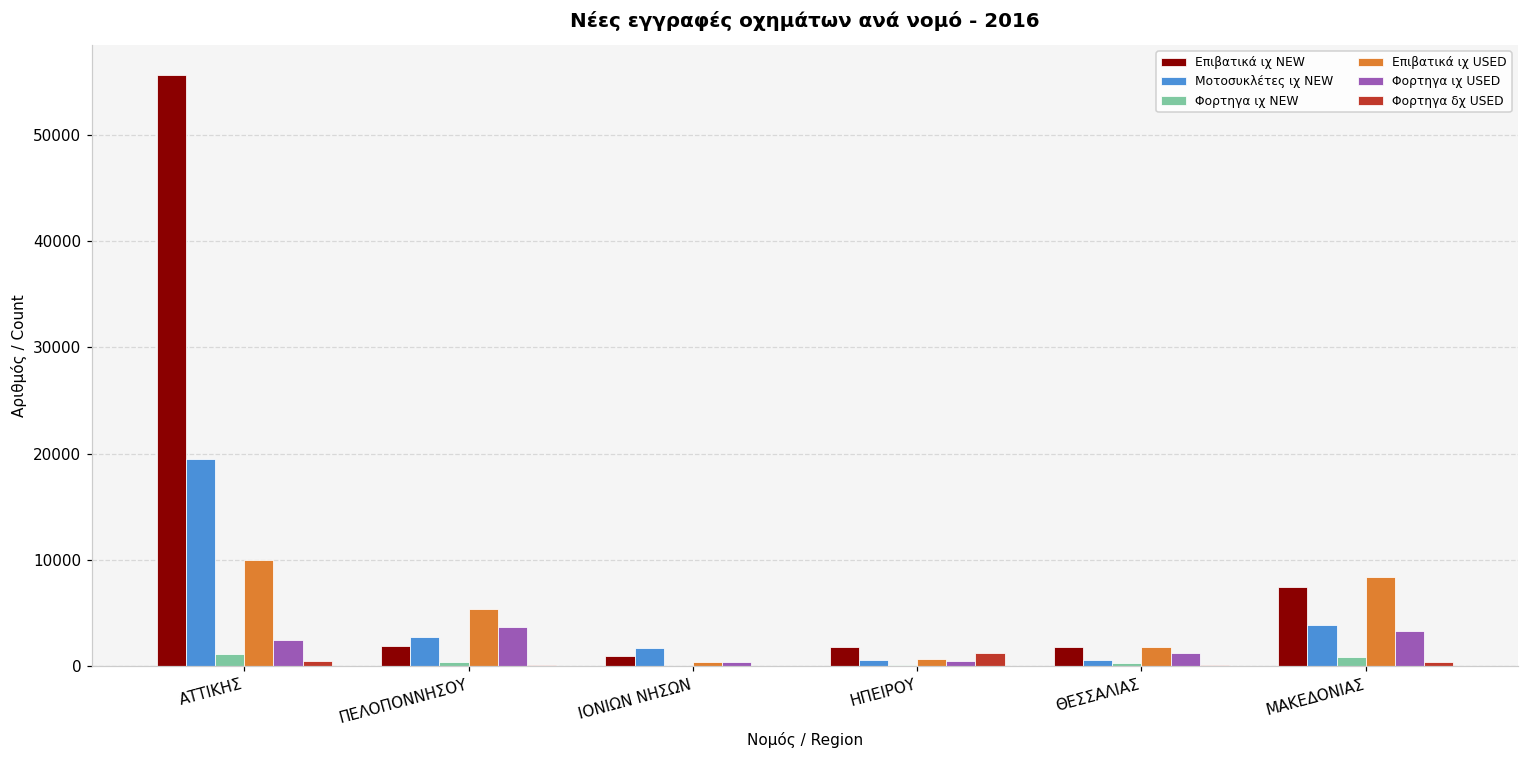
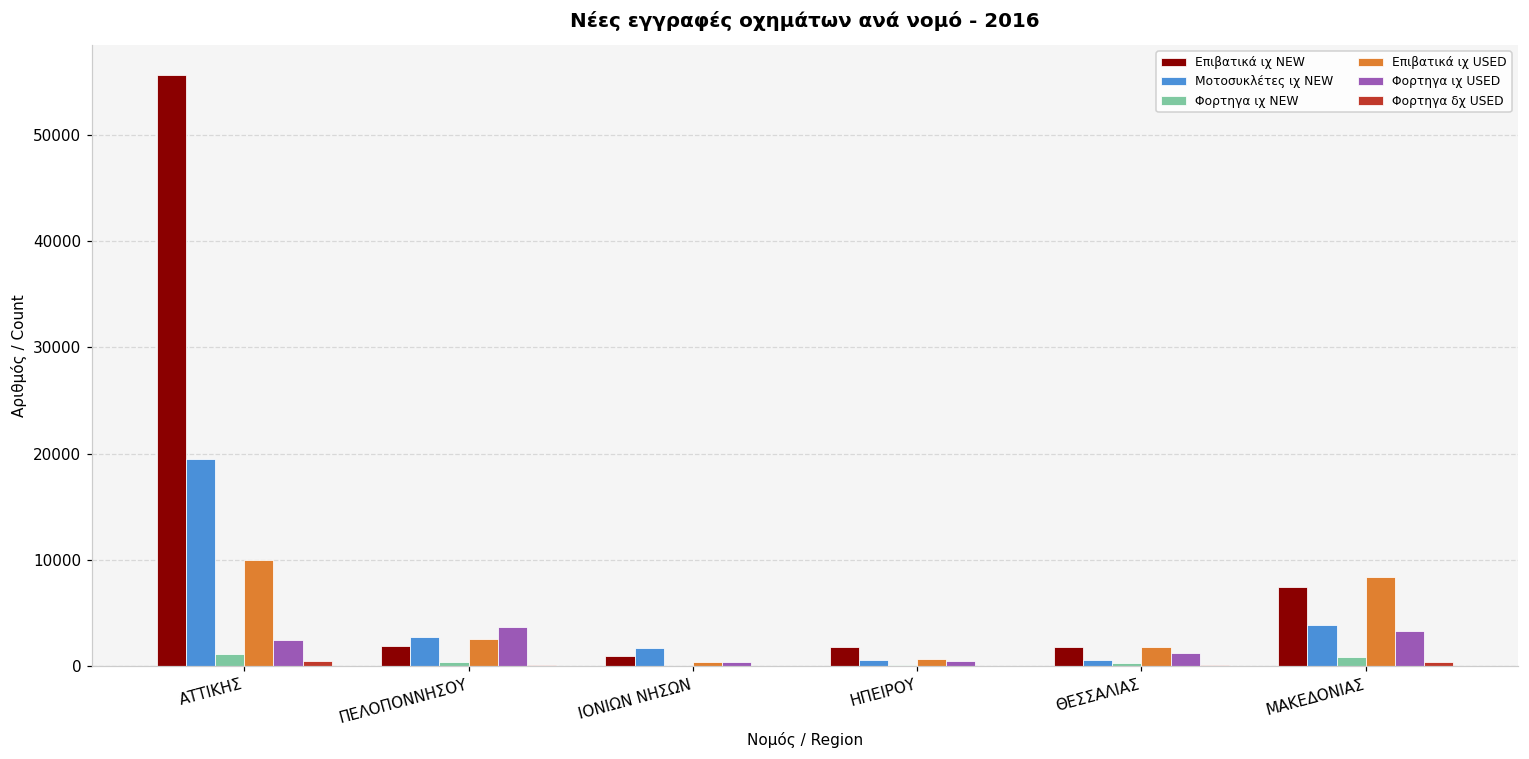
  {
    "Επιβατικά ιχ NEW": {
      "ΑΤΤΙΚΗΣ": 56000,
      "ΠΕΛΟΠΟΝΝΗΣΟΥ": 2000,
      "ΙΟΝΙΩΝ ΝΗΣΩΝ": 1000,
      "ΗΠΕΙΡΟΥ": 2000,
      "ΘΕΣΣΑΛΙΑΣ": 2000,
      "ΜΑΚΕΔΟΝΙΑΣ": 7000
    },
    "Μοτοσυκλέτες ιχ NEW": {
      "ΑΤΤΙΚΗΣ": 19000,
      "ΠΕΛΟΠΟΝΝΗΣΟΥ": 3000,
      "ΙΟΝΙΩΝ ΝΗΣΩΝ": 2000,
      "ΗΠΕΙΡΟΥ": 1000,
      "ΘΕΣΣΑΛΙΑΣ": 1000,
      "ΜΑΚΕΔΟΝΙΑΣ": 4000
    },
    "Φορτηγα ιχ NEW": {
      "ΑΤΤΙΚΗΣ": 1000,
      "ΠΕΛΟΠΟΝΝΗΣΟΥ": 0,
      "ΘΕΣΣΑΛΙΑΣ": 0,
      "ΜΑΚΕΔΟΝΙΑΣ": 1000
    },
    "Επιβατικά ιχ USED": {
      "ΑΤΤΙΚΗΣ": 10000,
-     "ΠΕΛΟΠΟΝΝΗΣΟΥ": 5000,
+     "ΠΕΛΟΠΟΝΝΗΣΟΥ": 3000,
      "ΙΟΝΙΩΝ ΝΗΣΩΝ": 0,
      "ΗΠΕΙΡΟΥ": 1000,
      "ΘΕΣΣΑΛΙΑΣ": 2000,
      "ΜΑΚΕΔΟΝΙΑΣ": 8000
    },
    "Φορτηγα ιχ USED": {
      "ΑΤΤΙΚΗΣ": 2000,
      "ΠΕΛΟΠΟΝΝΗΣΟΥ": 4000,
      "ΙΟΝΙΩΝ ΝΗΣΩΝ": 0,
      "ΗΠΕΙΡΟΥ": 1000,
      "ΘΕΣΣΑΛΙΑΣ": 1000,
      "ΜΑΚΕΔΟΝΙΑΣ": 3000
    },
    "Φορτηγα δχ USED": {
      "ΑΤΤΙΚΗΣ": 1000,
-     "ΗΠΕΙΡΟΥ": 1000,
+     "ΗΠΕΙΡΟΥ": 0,
      "ΜΑΚΕΔΟΝΙΑΣ": 0
    }
  }
